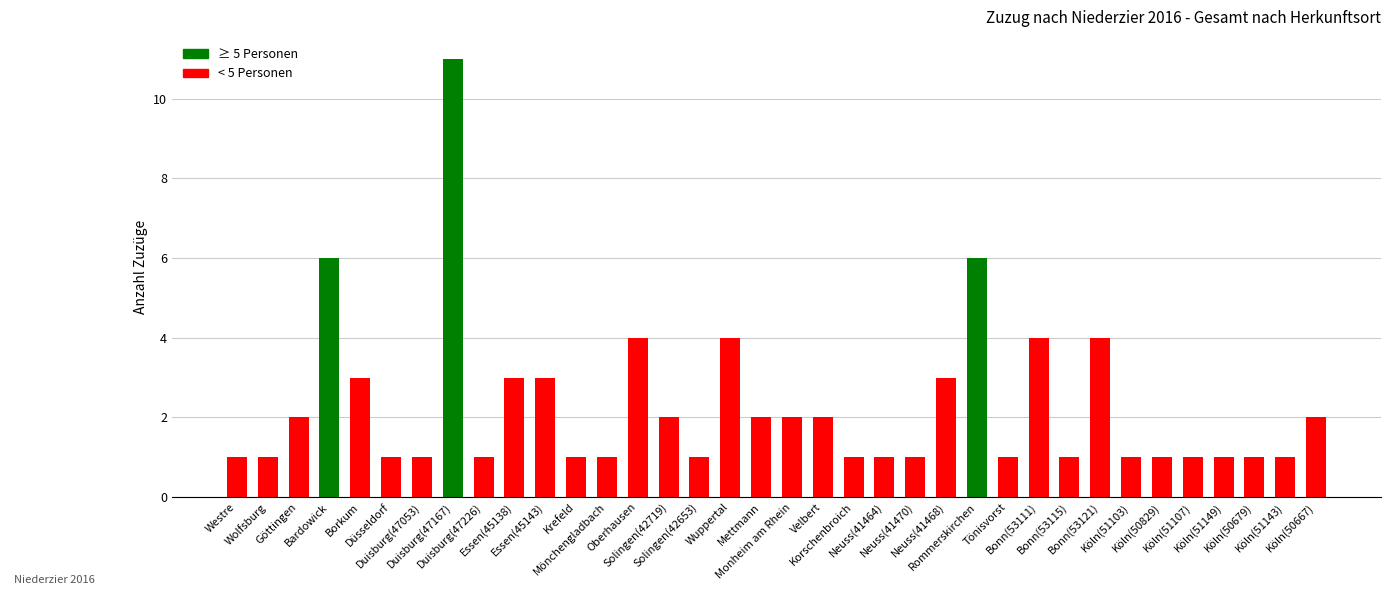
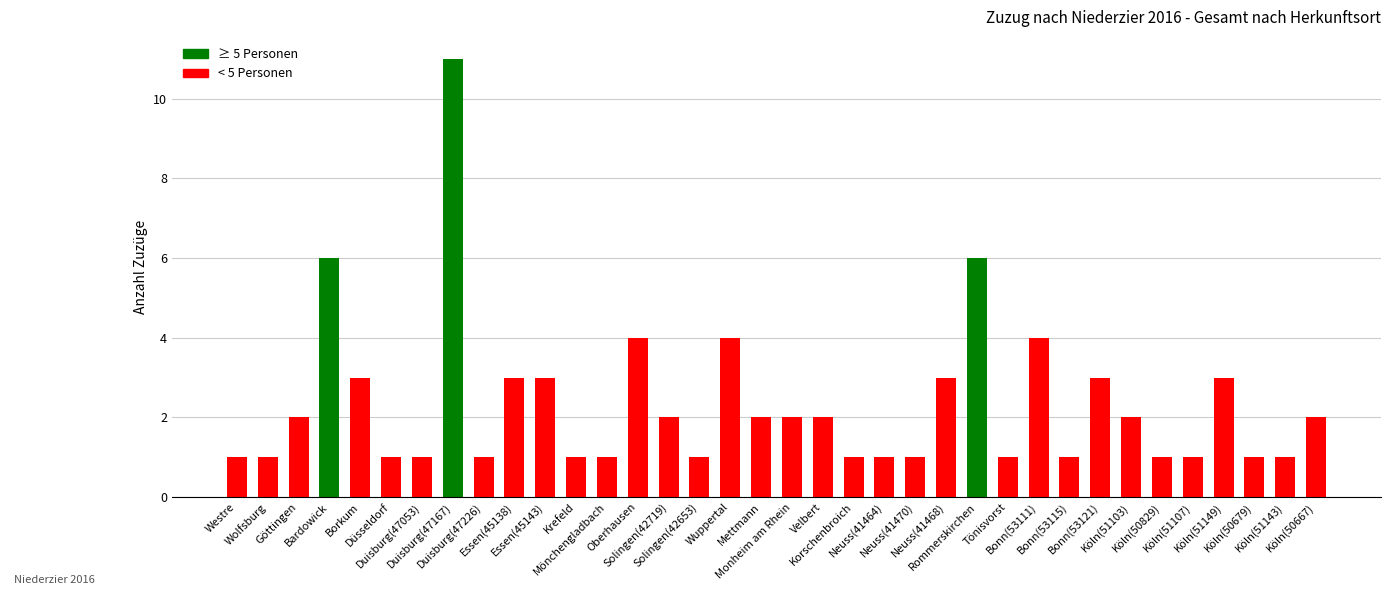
  {
    "Westre": 1,
    "Wolfsburg": 1,
    "Göttingen": 2,
    "Bardowick": 6,
    "Borkum": 3,
    "Düsseldorf": 1,
    "Duisburg(47053)": 1,
    "Duisburg(47167)": 11,
    "Duisburg(47226)": 1,
    "Essen(45138)": 3,
    "Essen(45143)": 3,
    "Krefeld": 1,
    "Mönchengladbach": 1,
    "Oberhausen": 4,
    "Solingen(42719)": 2,
    "Solingen(42653)": 1,
    "Wuppertal": 4,
    "Mettmann": 2,
    "Monheim am Rhein": 2,
    "Velbert": 2,
    "Korschenbroich": 1,
    "Neuss(41464)": 1,
    "Neuss(41470)": 1,
    "Neuss(41468)": 3,
    "Rommerskirchen": 6,
    "Tönisvorst": 1,
    "Bonn(53111)": 4,
    "Bonn(53115)": 1,
-   "Bonn(53121)": 4,
-   "Köln(51103)": 1,
+   "Bonn(53121)": 3,
+   "Köln(51103)": 2,
    "Köln(50829)": 1,
    "Köln(51107)": 1,
-   "Köln(51149)": 1,
+   "Köln(51149)": 3,
    "Köln(50679)": 1,
    "Köln(51143)": 1,
    "Köln(50667)": 2
  }
